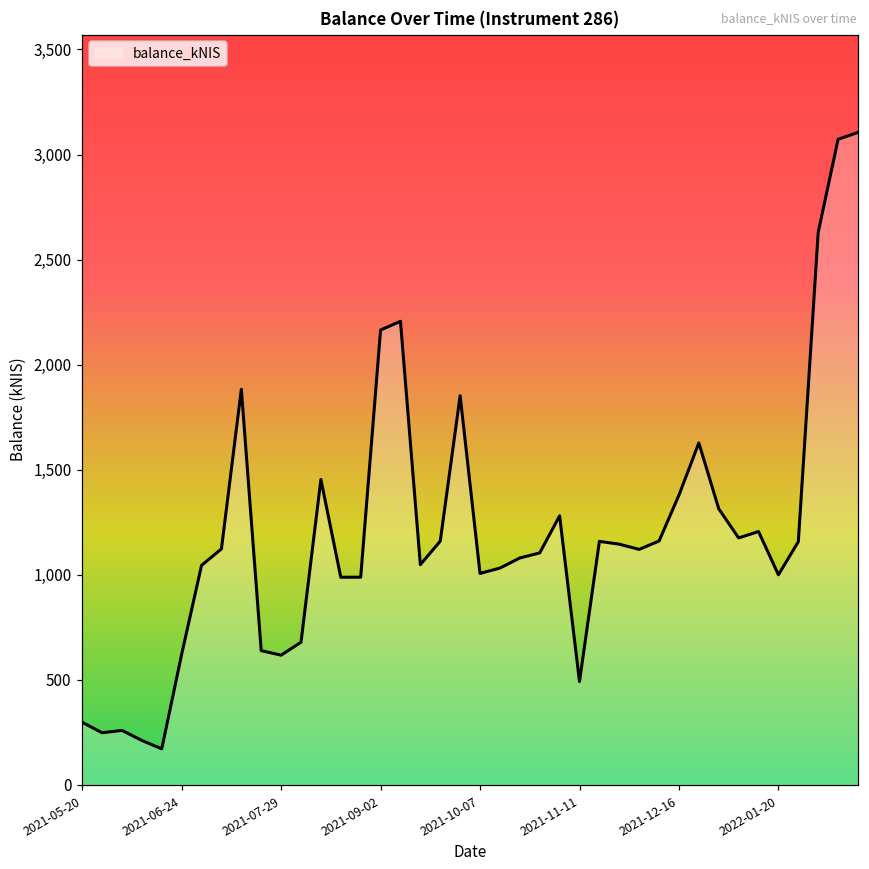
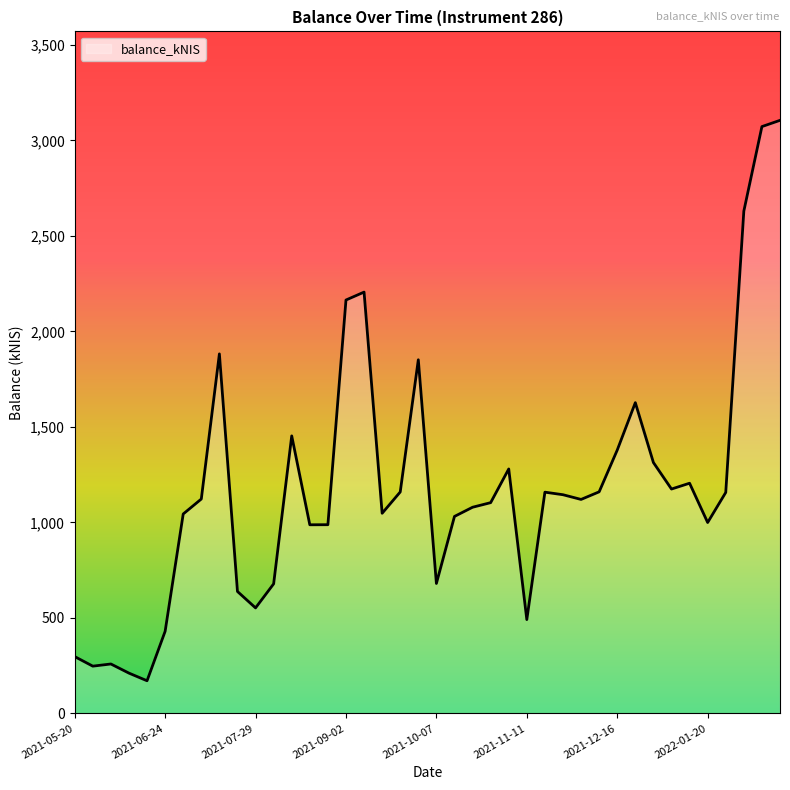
  {
    "2021-05-20": "300",
-   "2021-06-24": "620",
-   "2021-07-29": "620",
+   "2021-06-24": "430",
+   "2021-07-29": "550",
    "2021-09-02": "2,160",
-   "2021-10-07": "1,010",
+   "2021-10-07": "680",
    "2021-11-11": "490",
    "2021-12-16": "1,380",
    "2022-01-20": "1,000"
  }
